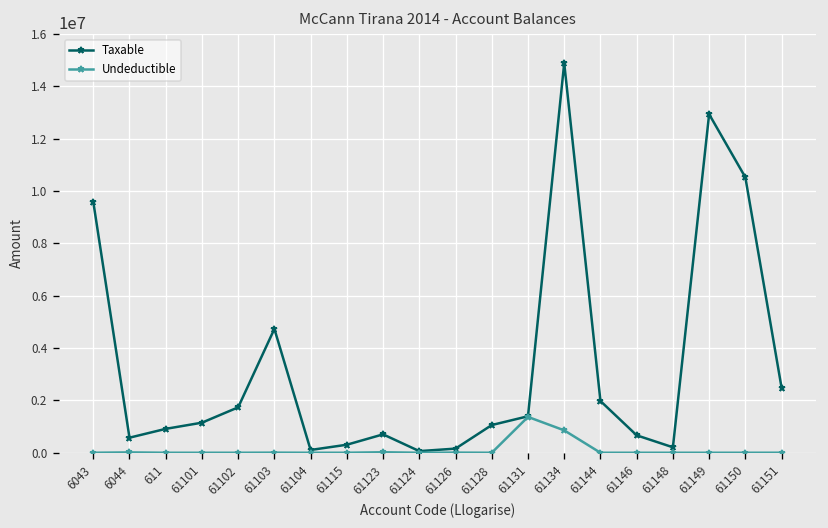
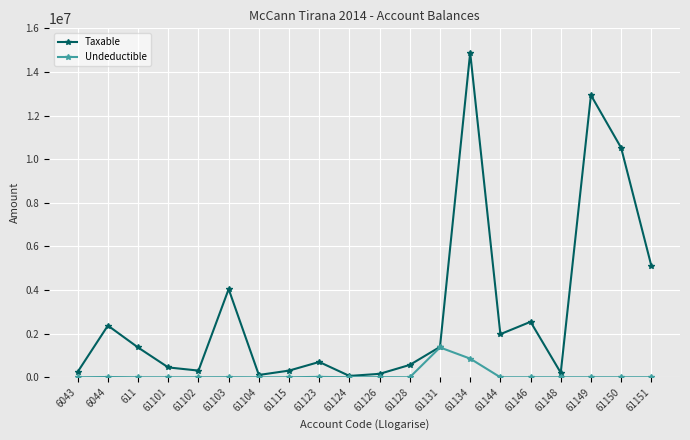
  {
    "Taxable": {
-     "6043": 9600000,
-     "6044": 600000,
-     "611": 900000,
-     "61101": 1100000,
-     "61102": 1700000,
-     "61103": 4700000,
+     "6043": 300000,
+     "6044": 2400000,
+     "611": 1400000,
+     "61101": 500000,
+     "61102": 300000,
+     "61103": 4000000,
      "61115": 300000,
      "61123": 700000,
      "61126": 200000,
-     "61128": 1100000,
+     "61128": 600000,
      "61134": 14900000,
      "61144": 2000000,
-     "61146": 700000,
+     "61146": 2500000,
      "61148": 200000,
      "61149": 12900000,
      "61150": 10500000,
-     "61151": 2500000
+     "61151": 5100000
    },
    "Undeductible": {
      "6043": 0,
      "6044": 0,
      "611": 0,
      "61101": 0,
      "61102": 0,
      "61103": 0,
      "61115": 0,
      "61123": 0,
      "61126": 0,
      "61128": 0,
      "61134": 900000,
      "61144": 0,
      "61146": 0,
      "61148": 0,
      "61149": 0,
      "61150": 0,
      "61151": 0
    }
  }
